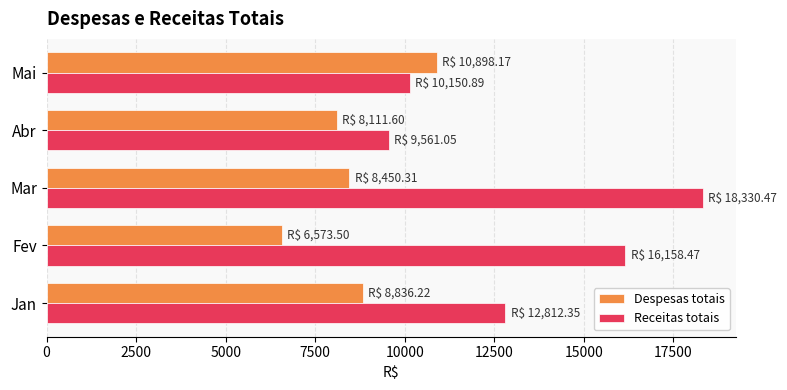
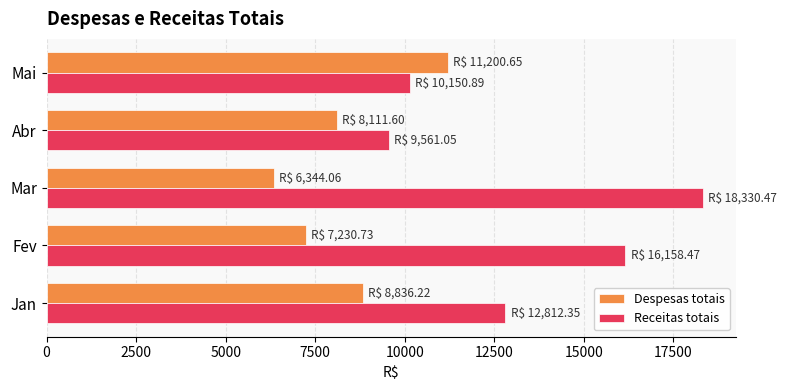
  {
    "Despesas totais": {
-     "Mai": "10,898.17",
+     "Mai": "11,200.65",
      "Abr": "8,111.60",
-     "Mar": "8,450.31",
-     "Fev": "6,573.50",
+     "Mar": "6,344.06",
+     "Fev": "7,230.73",
      "Jan": "8,836.22"
    },
    "Receitas totais": {
      "Mai": "10,150.89",
      "Abr": "9,561.05",
      "Mar": "18,330.47",
      "Fev": "16,158.47",
      "Jan": "12,812.35"
    }
  }
